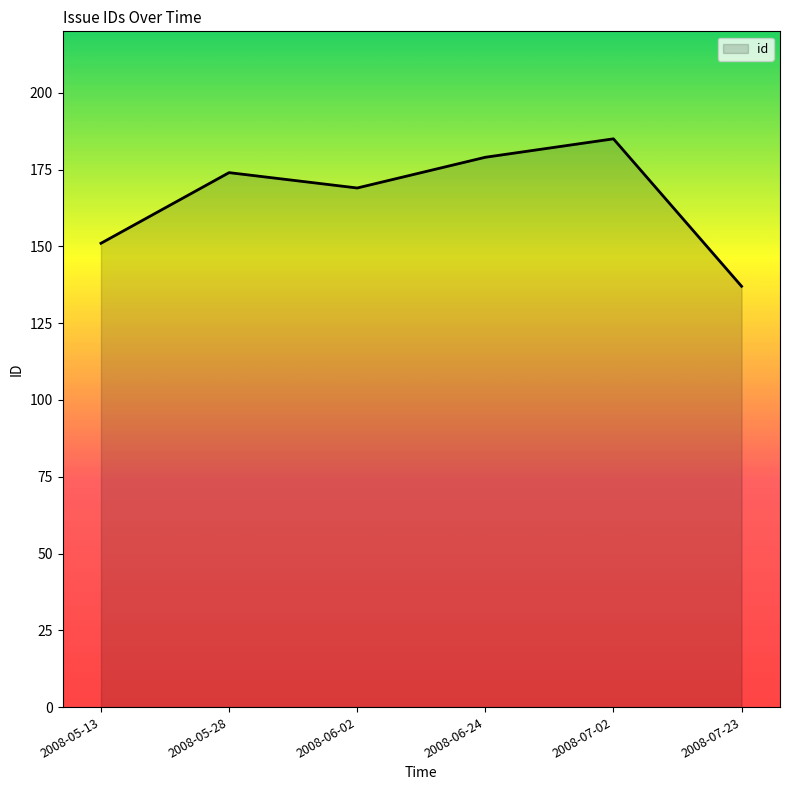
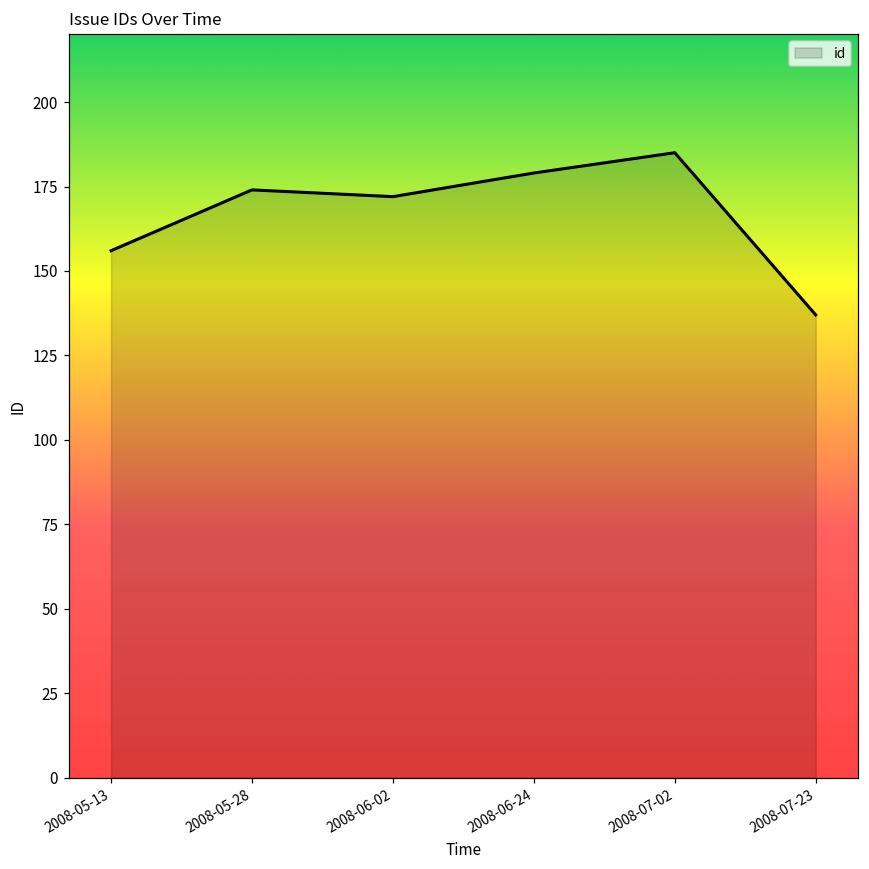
  {
-   "2008-05-13": 151,
+   "2008-05-13": 156,
    "2008-05-28": 174,
-   "2008-06-02": 169,
+   "2008-06-02": 172,
    "2008-06-24": 179,
    "2008-07-02": 185,
    "2008-07-23": 137
  }
